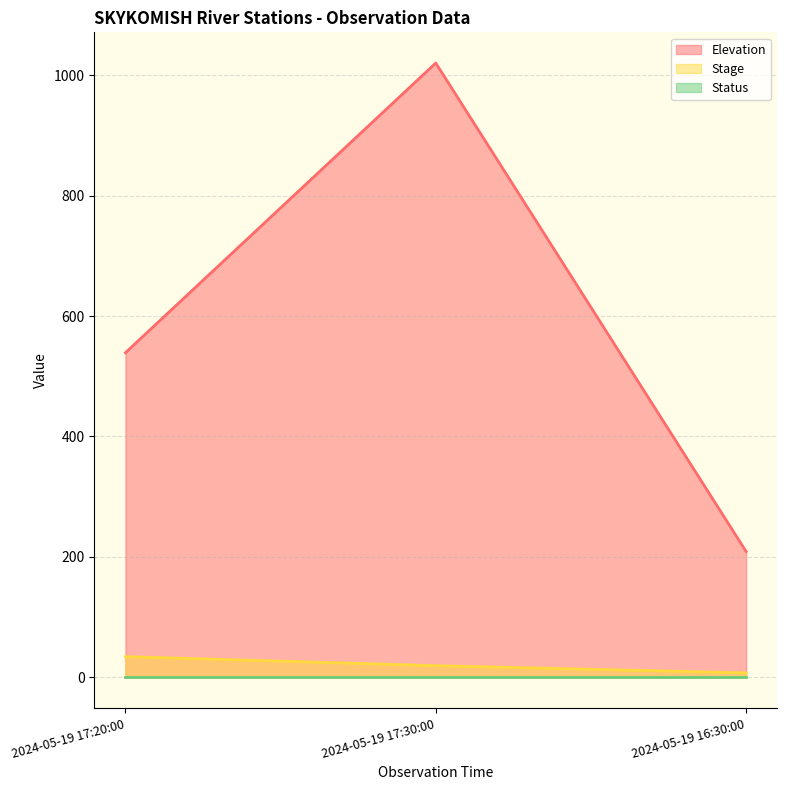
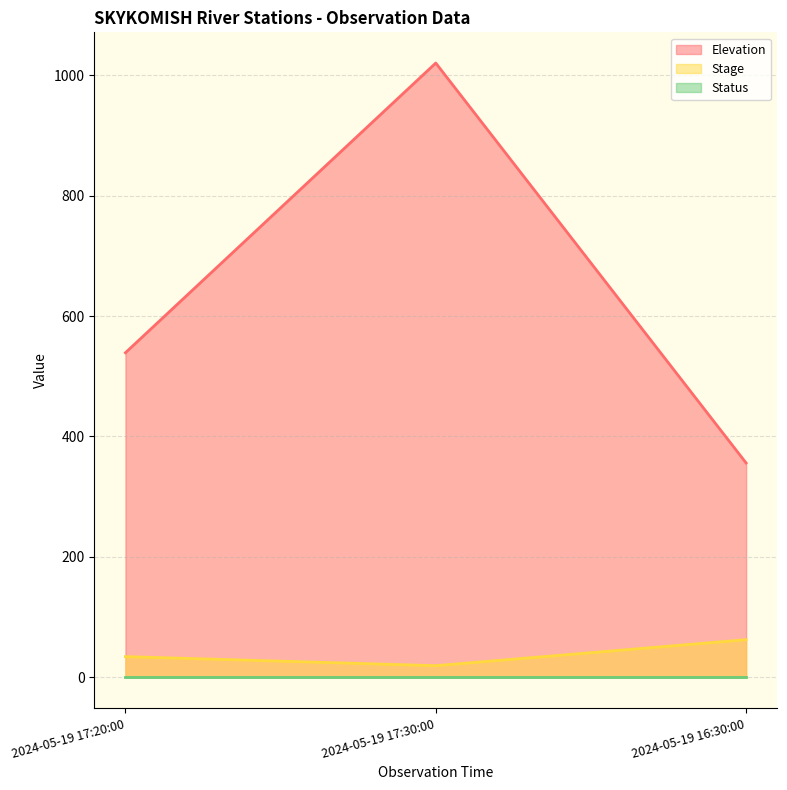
  {
    "Elevation": {
      "2024-05-19 17:20:00": 540,
      "2024-05-19 17:30:00": 1020,
-     "2024-05-19 16:30:00": 210
+     "2024-05-19 16:30:00": 360
    },
    "Stage": {
      "2024-05-19 17:20:00": 30,
      "2024-05-19 17:30:00": 20,
-     "2024-05-19 16:30:00": 10
+     "2024-05-19 16:30:00": 60
    },
    "Status": {
      "2024-05-19 17:20:00": 0,
      "2024-05-19 17:30:00": 0,
      "2024-05-19 16:30:00": 0
    }
  }
